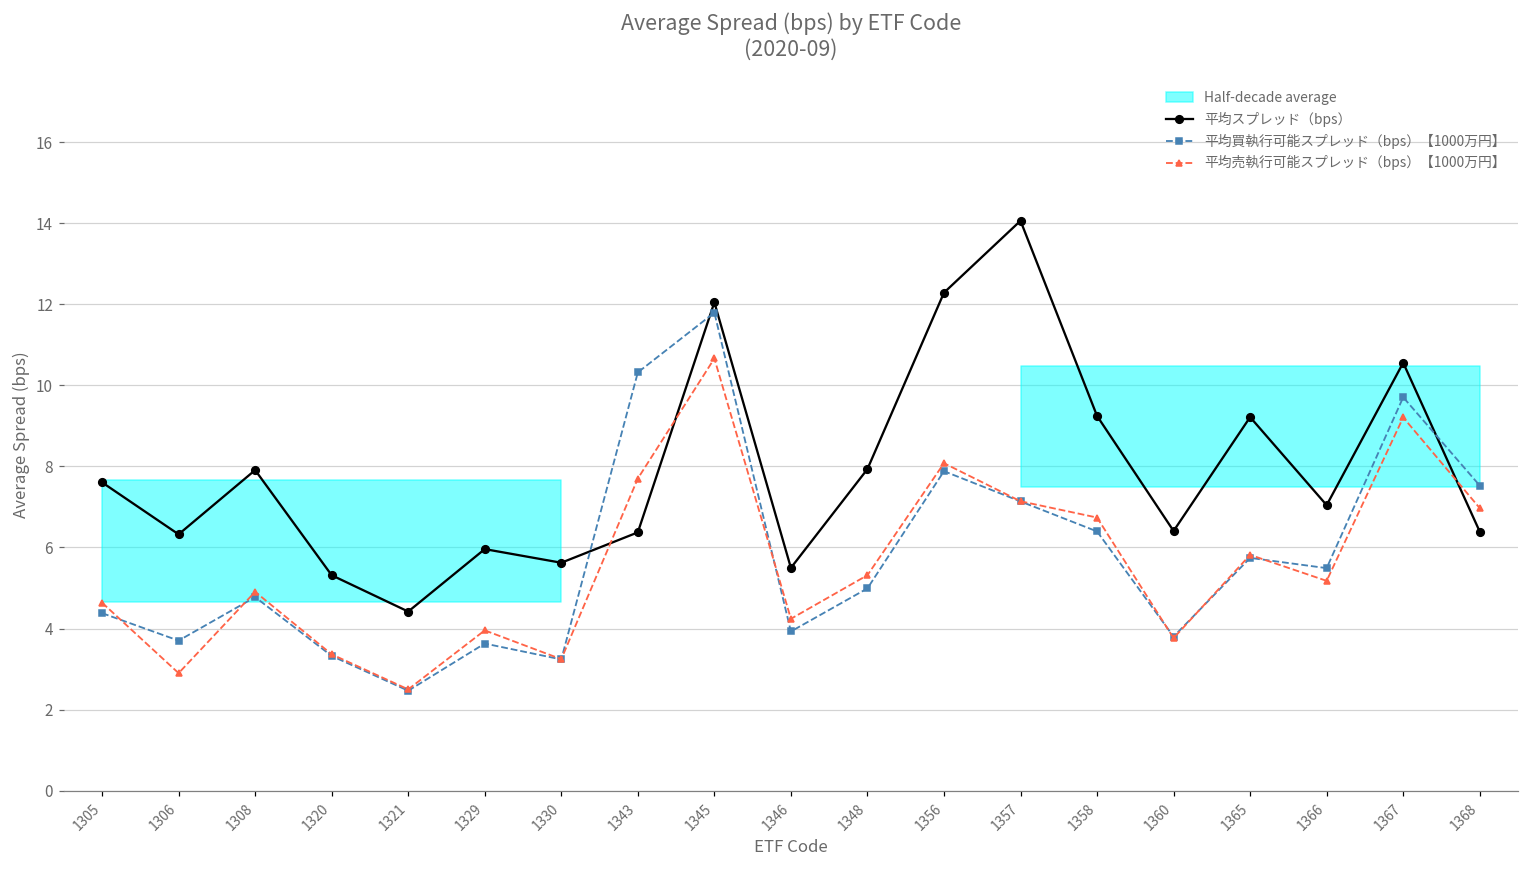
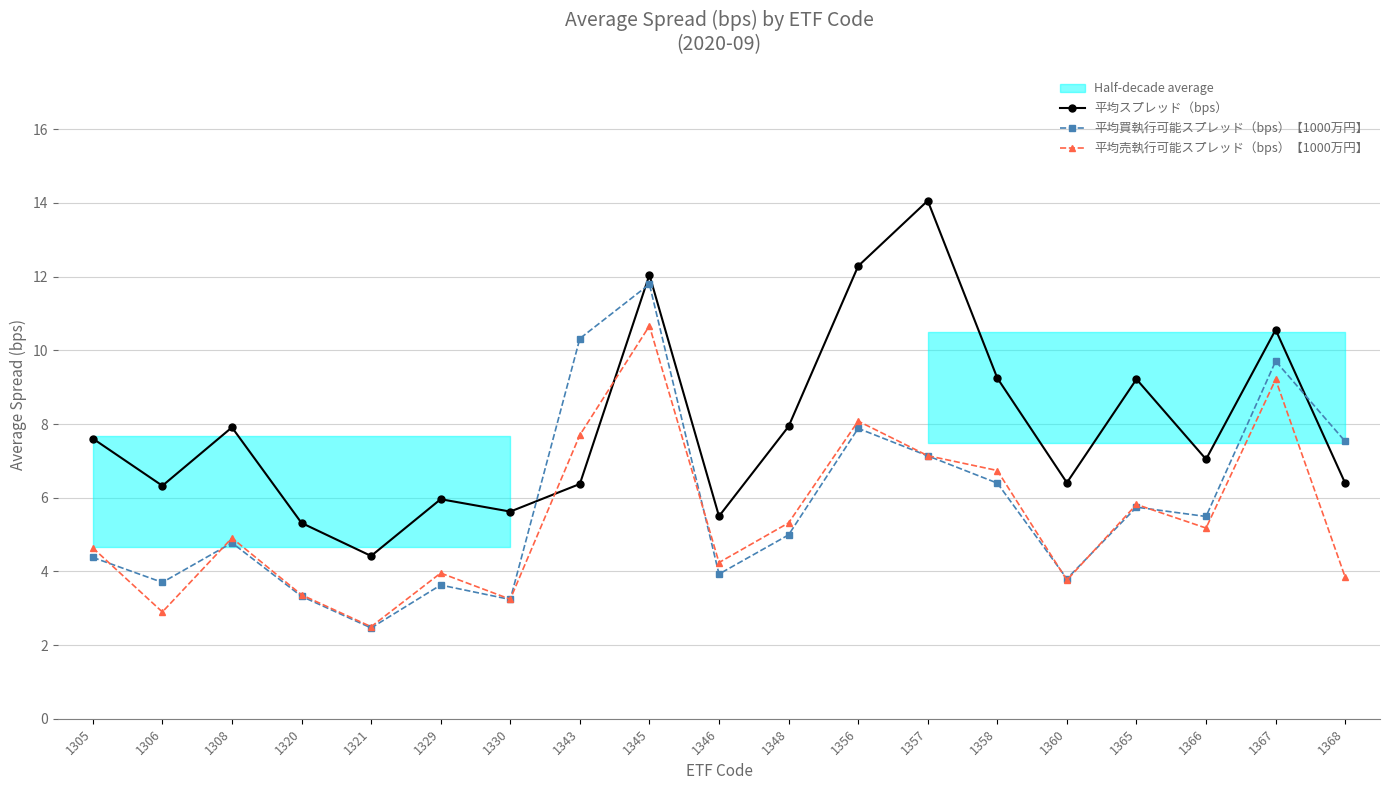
  {
    "平均スプレッド（bps）": {
      "1306": 6.3,
      "1308": 7.9,
      "1320": 5.3,
      "1321": 4.4,
      "1329": 6.0,
      "1330": 5.6,
      "1343": 6.4,
      "1345": 12.0,
      "1346": 5.5,
      "1348": 7.9,
      "1356": 12.3,
      "1357": 14.1,
      "1358": 9.2,
      "1360": 6.4,
      "1365": 9.2,
      "1366": 7.0,
      "1367": 10.6,
      "1368": 6.4
    },
    "平均買執行可能スプレッド（bps）【1000万円】": {
      "1305": 4.4,
      "1306": 3.7,
      "1308": 4.8,
      "1329": 3.6,
      "1343": 10.3,
      "1345": 11.8,
      "1346": 3.9,
      "1348": 5.0,
      "1356": 7.9,
      "1358": 6.4,
      "1365": 5.7,
      "1366": 5.5,
      "1367": 9.7,
      "1368": 7.5
    },
    "平均売執行可能スプレッド（bps）【1000万円】": {
      "1305": 4.6,
      "1306": 2.9,
      "1308": 4.9,
      "1329": 4.0,
      "1343": 7.7,
      "1345": 10.7,
      "1346": 4.2,
      "1348": 5.3,
      "1356": 8.1,
      "1358": 6.7,
      "1365": 5.8,
      "1366": 5.2,
      "1367": 9.2,
-     "1368": 7.0
+     "1368": 3.8
    }
  }
